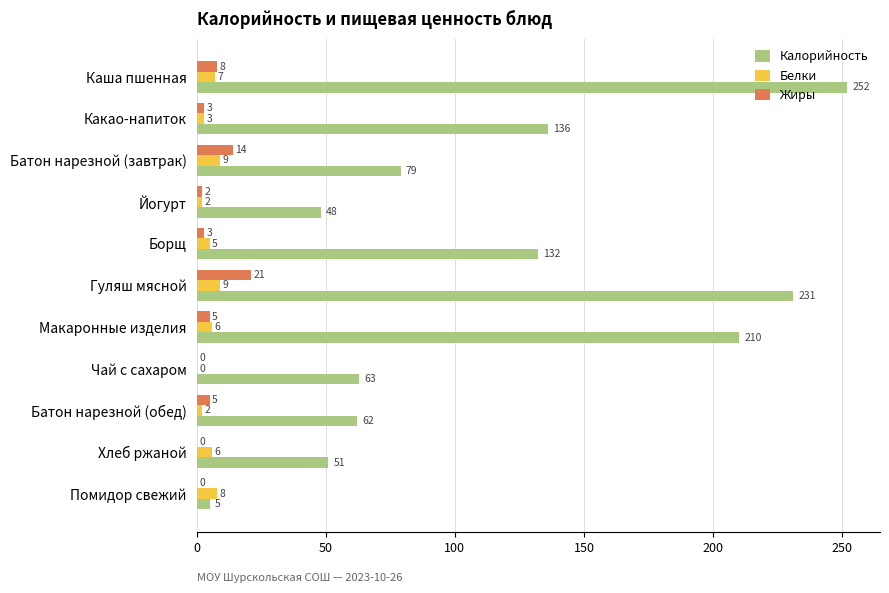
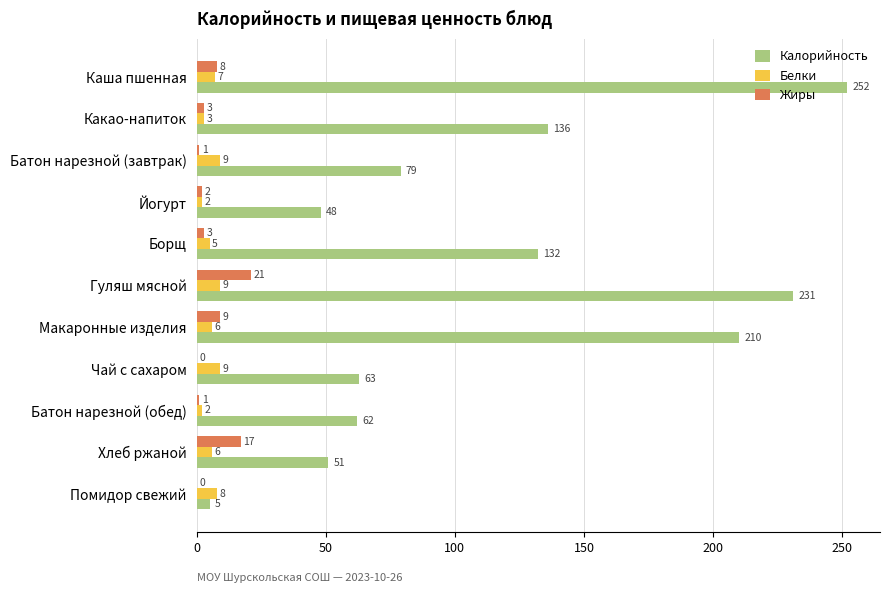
  {
    "Калорийность": {
      "Каша пшенная": 252,
      "Какао-напиток": 136,
      "Батон нарезной (завтрак)": 79,
      "Йогурт": 48,
      "Борщ": 132,
      "Гуляш мясной": 231,
      "Макаронные изделия": 210,
      "Чай с сахаром": 63,
      "Батон нарезной (обед)": 62,
      "Хлеб ржаной": 51,
      "Помидор свежий": 5
    },
    "Белки": {
      "Каша пшенная": 7,
      "Какао-напиток": 3,
      "Батон нарезной (завтрак)": 9,
      "Йогурт": 2,
      "Борщ": 5,
      "Гуляш мясной": 9,
      "Макаронные изделия": 6,
-     "Чай с сахаром": 0,
+     "Чай с сахаром": 9,
      "Батон нарезной (обед)": 2,
      "Хлеб ржаной": 6,
      "Помидор свежий": 8
    },
    "Жиры": {
      "Каша пшенная": 8,
      "Какао-напиток": 3,
-     "Батон нарезной (завтрак)": 14,
+     "Батон нарезной (завтрак)": 1,
      "Йогурт": 2,
      "Борщ": 3,
      "Гуляш мясной": 21,
-     "Макаронные изделия": 5,
+     "Макаронные изделия": 9,
      "Чай с сахаром": 0,
-     "Батон нарезной (обед)": 5,
-     "Хлеб ржаной": 0,
+     "Батон нарезной (обед)": 1,
+     "Хлеб ржаной": 17,
      "Помидор свежий": 0
    }
  }
